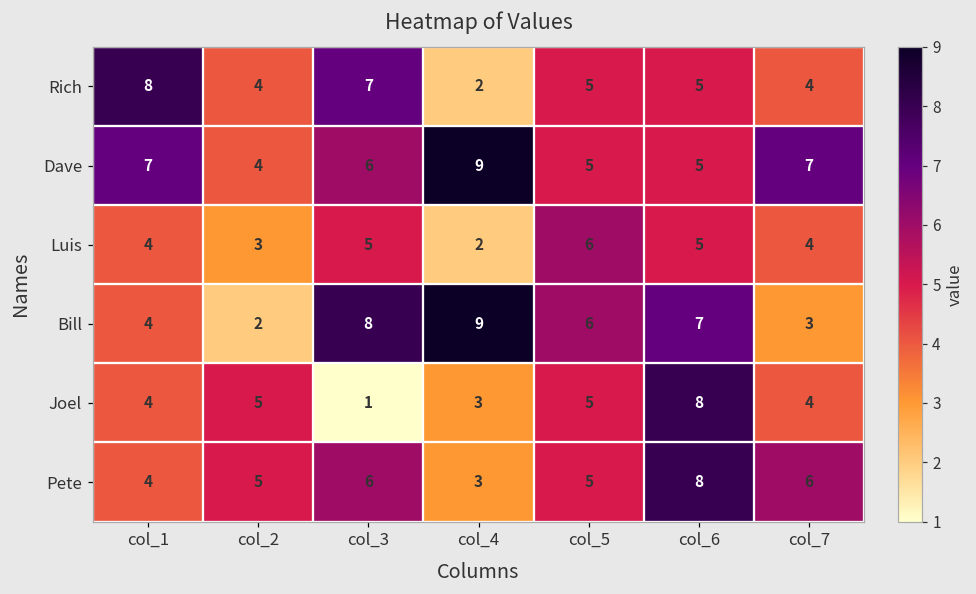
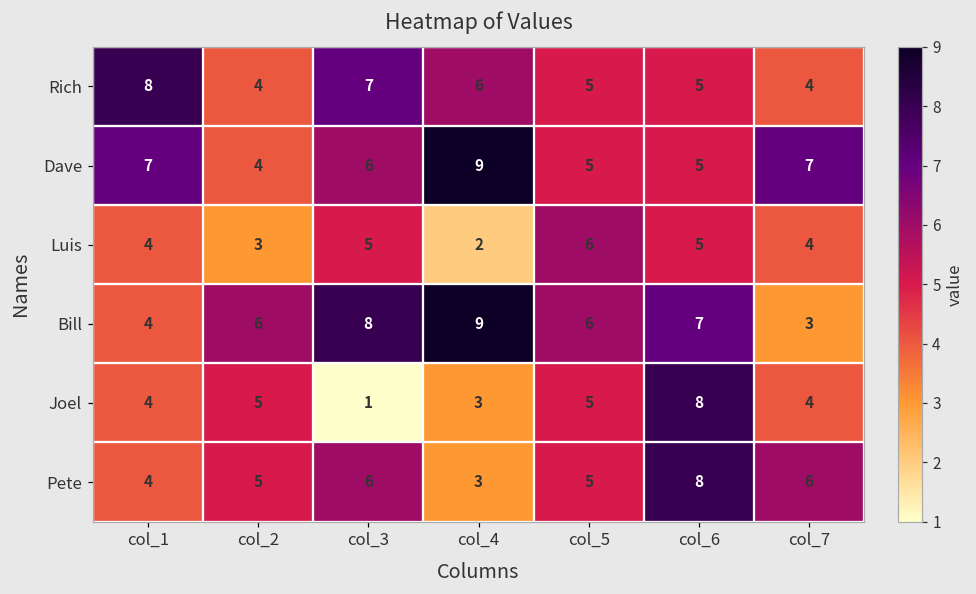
  {
    "Rich": {
      "col_1": 8,
      "col_2": 4,
      "col_3": 7,
-     "col_4": 2,
+     "col_4": 6,
      "col_5": 5,
      "col_6": 5,
      "col_7": 4
    },
    "Dave": {
      "col_1": 7,
      "col_2": 4,
      "col_3": 6,
      "col_4": 9,
      "col_5": 5,
      "col_6": 5,
      "col_7": 7
    },
    "Luis": {
      "col_1": 4,
      "col_2": 3,
      "col_3": 5,
      "col_4": 2,
      "col_5": 6,
      "col_6": 5,
      "col_7": 4
    },
    "Bill": {
      "col_1": 4,
-     "col_2": 2,
+     "col_2": 6,
      "col_3": 8,
      "col_4": 9,
      "col_5": 6,
      "col_6": 7,
      "col_7": 3
    },
    "Joel": {
      "col_1": 4,
      "col_2": 5,
      "col_3": 1,
      "col_4": 3,
      "col_5": 5,
      "col_6": 8,
      "col_7": 4
    },
    "Pete": {
      "col_1": 4,
      "col_2": 5,
      "col_3": 6,
      "col_4": 3,
      "col_5": 5,
      "col_6": 8,
      "col_7": 6
    }
  }
